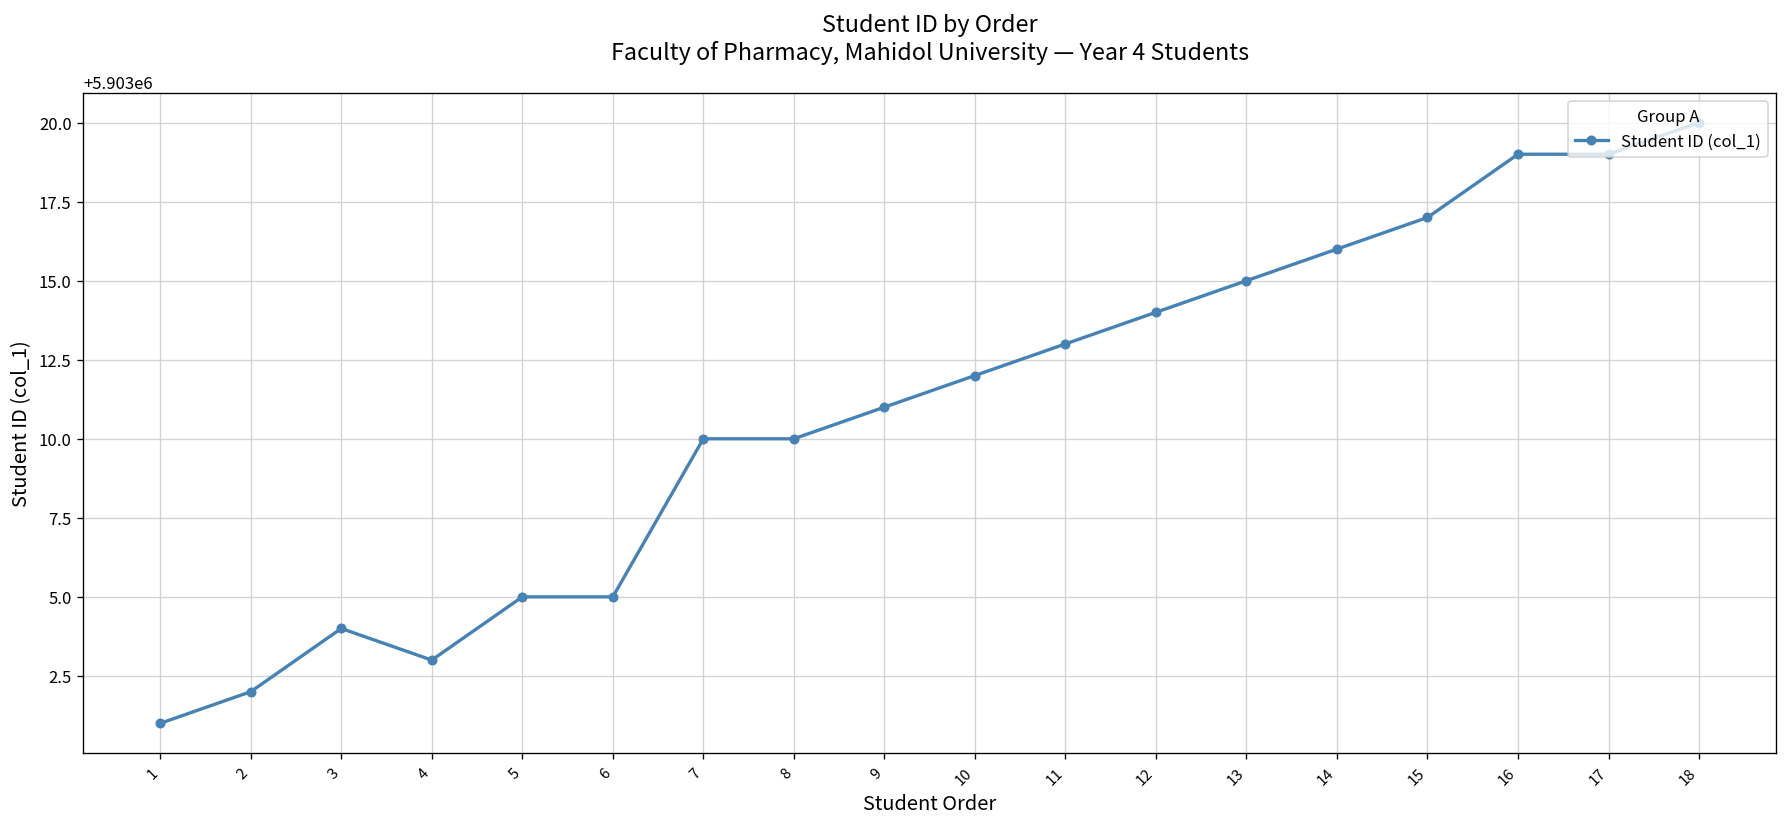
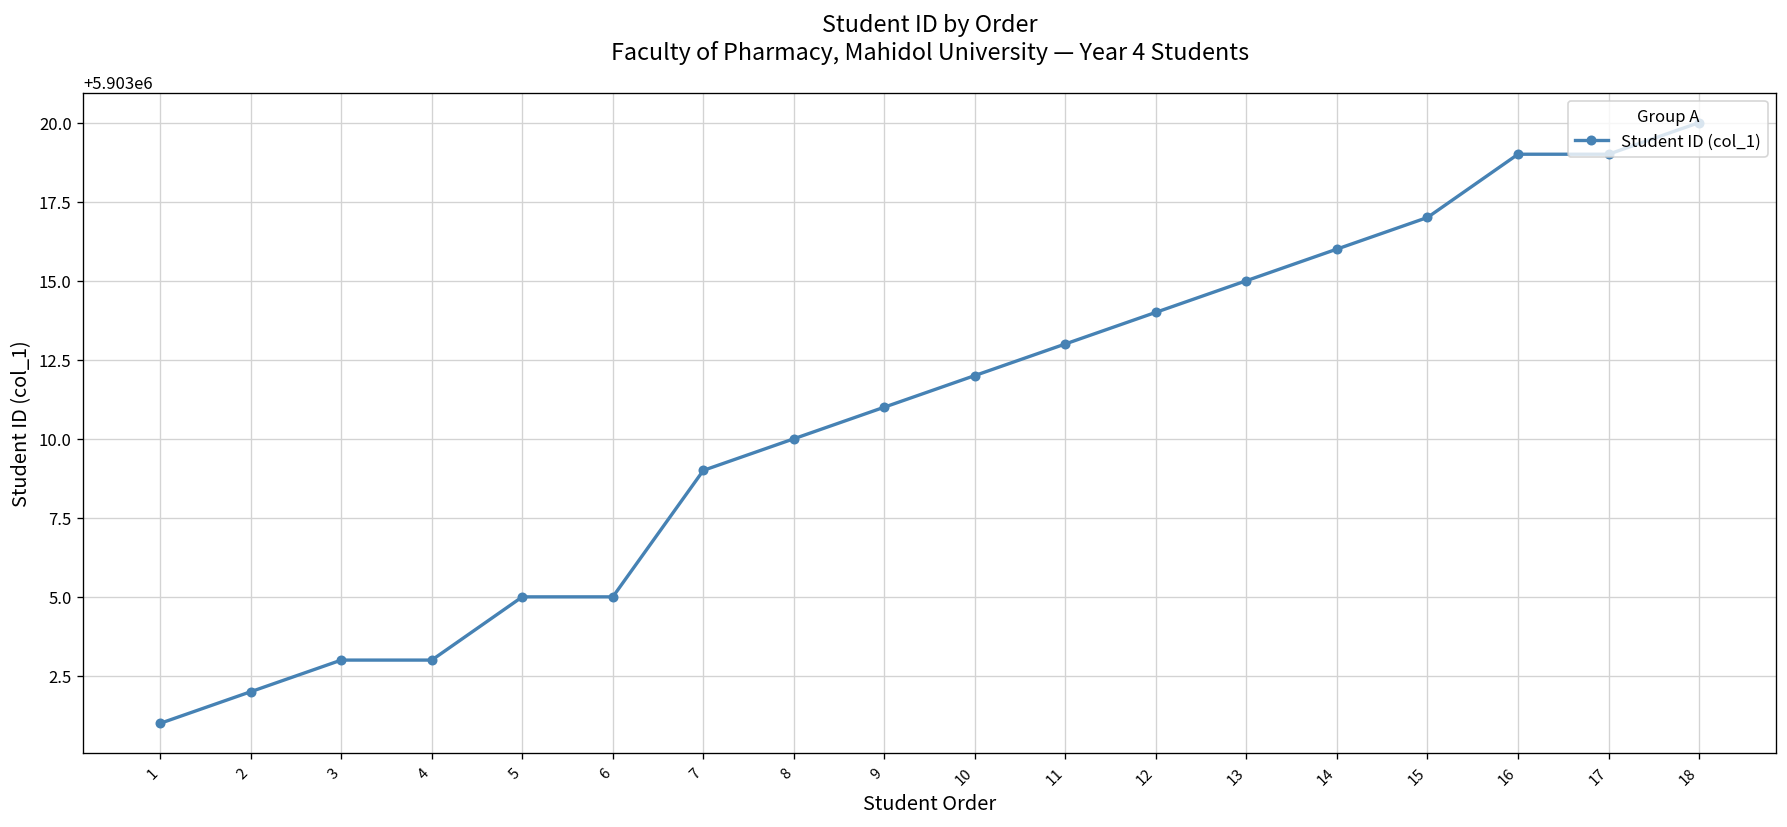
  {
    "1": 5903001,
    "2": 5903002,
-   "3": 5903004,
+   "3": 5903003,
    "4": 5903003,
    "5": 5903005,
    "6": 5903005,
-   "7": 5903010,
+   "7": 5903009,
    "8": 5903010,
    "9": 5903011,
    "10": 5903012,
    "11": 5903013,
    "12": 5903014,
    "13": 5903015,
    "14": 5903016,
    "15": 5903017,
    "16": 5903019
  }
